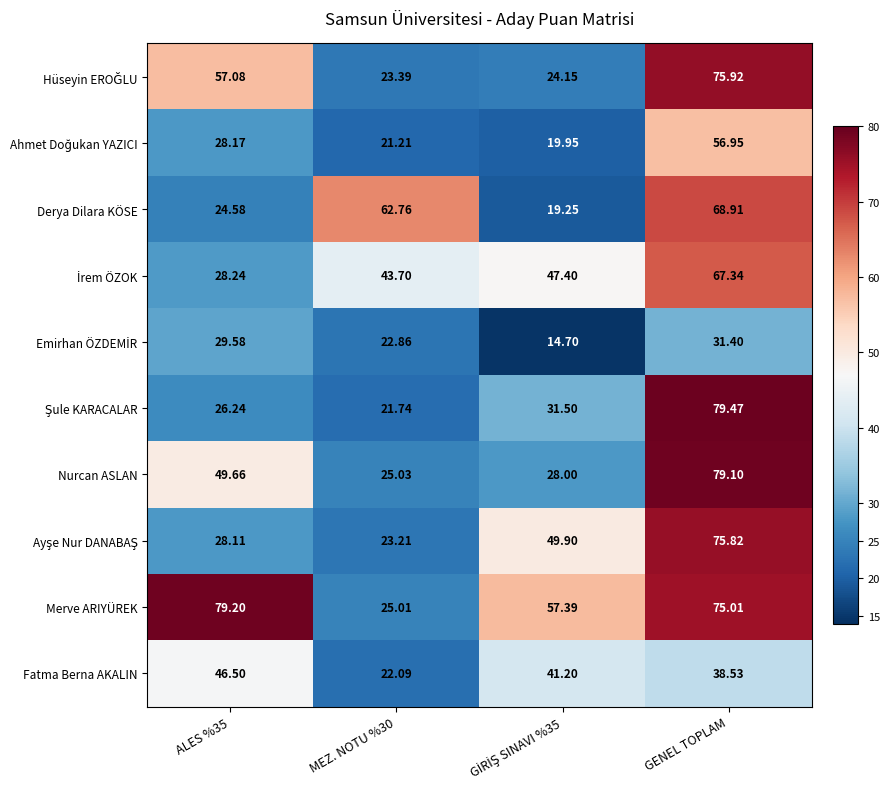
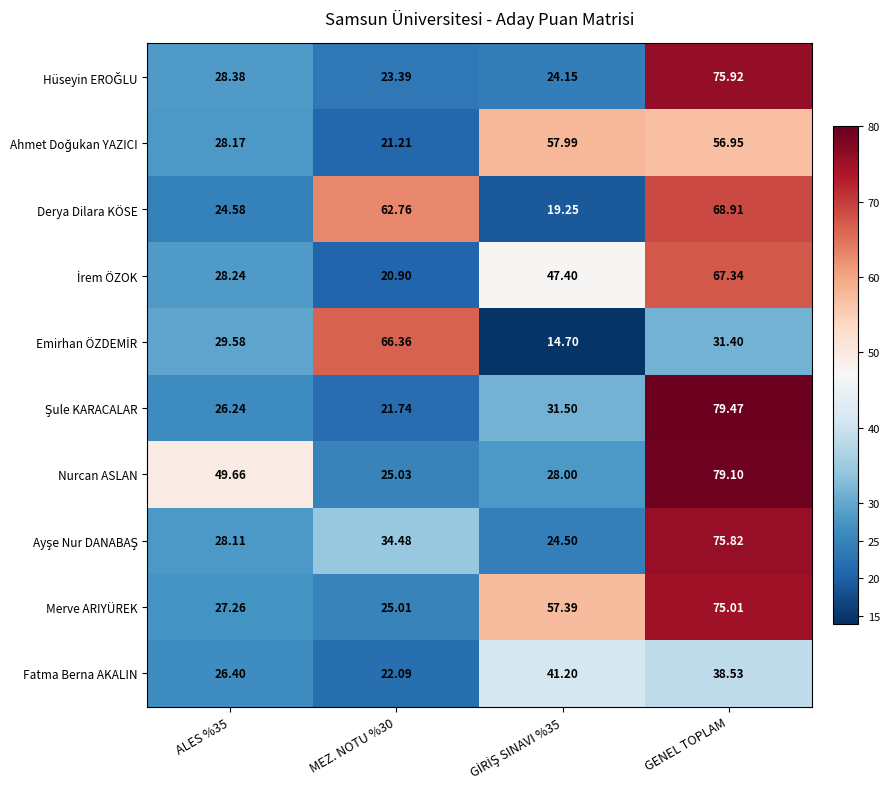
  {
    "Hüseyin EROĞLU": {
-     "ALES %35": 57.08,
+     "ALES %35": 28.38,
      "MEZ. NOTU %30": 23.39,
      "GİRİŞ SINAVI %35": 24.15,
      "GENEL TOPLAM": 75.92
    },
    "Ahmet Doğukan YAZICI": {
      "ALES %35": 28.17,
      "MEZ. NOTU %30": 21.21,
-     "GİRİŞ SINAVI %35": 19.95,
+     "GİRİŞ SINAVI %35": 57.99,
      "GENEL TOPLAM": 56.95
    },
    "Derya Dilara KÖSE": {
      "ALES %35": 24.58,
      "MEZ. NOTU %30": 62.76,
      "GİRİŞ SINAVI %35": 19.25,
      "GENEL TOPLAM": 68.91
    },
    "İrem ÖZOK": {
      "ALES %35": 28.24,
-     "MEZ. NOTU %30": 43.70,
+     "MEZ. NOTU %30": 20.90,
      "GİRİŞ SINAVI %35": 47.40,
      "GENEL TOPLAM": 67.34
    },
    "Emirhan ÖZDEMİR": {
      "ALES %35": 29.58,
-     "MEZ. NOTU %30": 22.86,
+     "MEZ. NOTU %30": 66.36,
      "GİRİŞ SINAVI %35": 14.70,
      "GENEL TOPLAM": 31.40
    },
    "Şule KARACALAR": {
      "ALES %35": 26.24,
      "MEZ. NOTU %30": 21.74,
      "GİRİŞ SINAVI %35": 31.50,
      "GENEL TOPLAM": 79.47
    },
    "Nurcan ASLAN": {
      "ALES %35": 49.66,
      "MEZ. NOTU %30": 25.03,
      "GİRİŞ SINAVI %35": 28.00,
      "GENEL TOPLAM": 79.10
    },
    "Ayşe Nur DANABAŞ": {
      "ALES %35": 28.11,
-     "MEZ. NOTU %30": 23.21,
-     "GİRİŞ SINAVI %35": 49.90,
+     "MEZ. NOTU %30": 34.48,
+     "GİRİŞ SINAVI %35": 24.50,
      "GENEL TOPLAM": 75.82
    },
    "Merve ARIYÜREK": {
-     "ALES %35": 79.20,
+     "ALES %35": 27.26,
      "MEZ. NOTU %30": 25.01,
      "GİRİŞ SINAVI %35": 57.39,
      "GENEL TOPLAM": 75.01
    },
    "Fatma Berna AKALIN": {
-     "ALES %35": 46.50,
+     "ALES %35": 26.40,
      "MEZ. NOTU %30": 22.09,
      "GİRİŞ SINAVI %35": 41.20,
      "GENEL TOPLAM": 38.53
    }
  }
